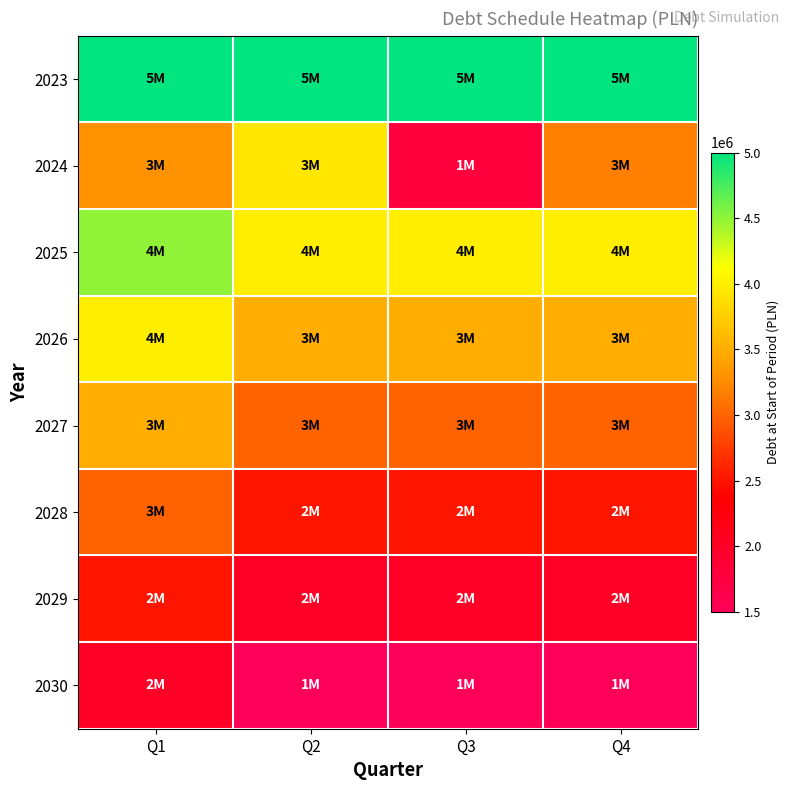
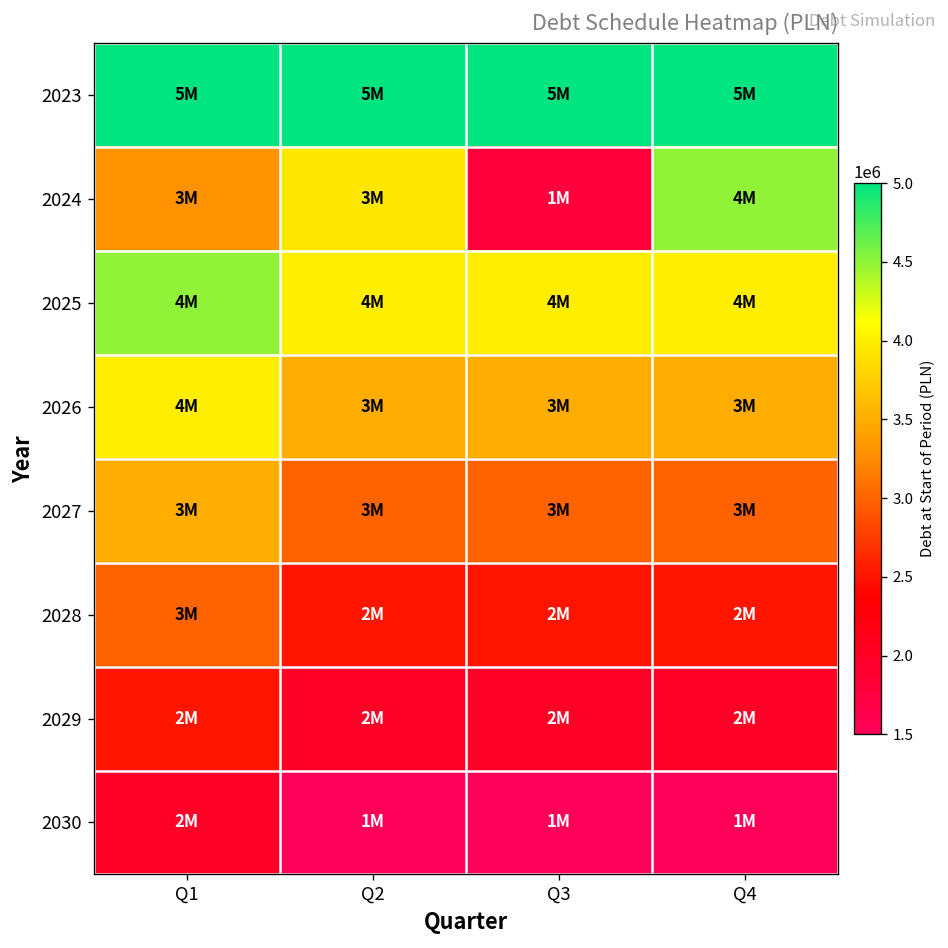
  {
    "2023": {
      "Q1": "5M",
      "Q2": "5M",
      "Q3": "5M",
      "Q4": "5M"
    },
    "2024": {
      "Q1": "3M",
      "Q2": "3M",
      "Q3": "1M",
-     "Q4": "3M"
+     "Q4": "4M"
    },
    "2025": {
      "Q1": "4M",
      "Q2": "4M",
      "Q3": "4M",
      "Q4": "4M"
    },
    "2026": {
      "Q1": "4M",
      "Q2": "3M",
      "Q3": "3M",
      "Q4": "3M"
    },
    "2027": {
      "Q1": "3M",
      "Q2": "3M",
      "Q3": "3M",
      "Q4": "3M"
    },
    "2028": {
      "Q1": "3M",
      "Q2": "2M",
      "Q3": "2M",
      "Q4": "2M"
    },
    "2029": {
      "Q1": "2M",
      "Q2": "2M",
      "Q3": "2M",
      "Q4": "2M"
    },
    "2030": {
      "Q1": "2M",
      "Q2": "1M",
      "Q3": "1M",
      "Q4": "1M"
    }
  }
